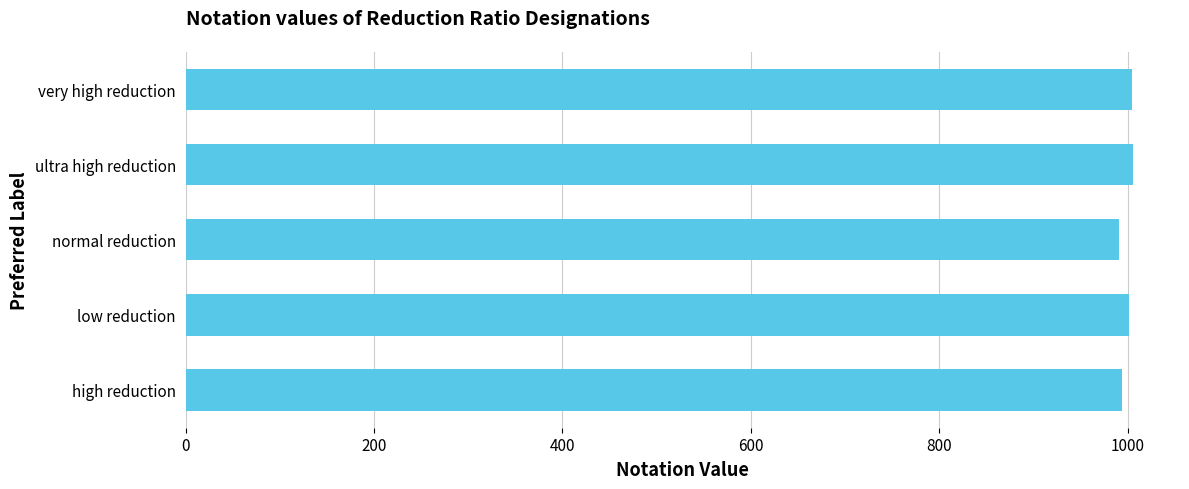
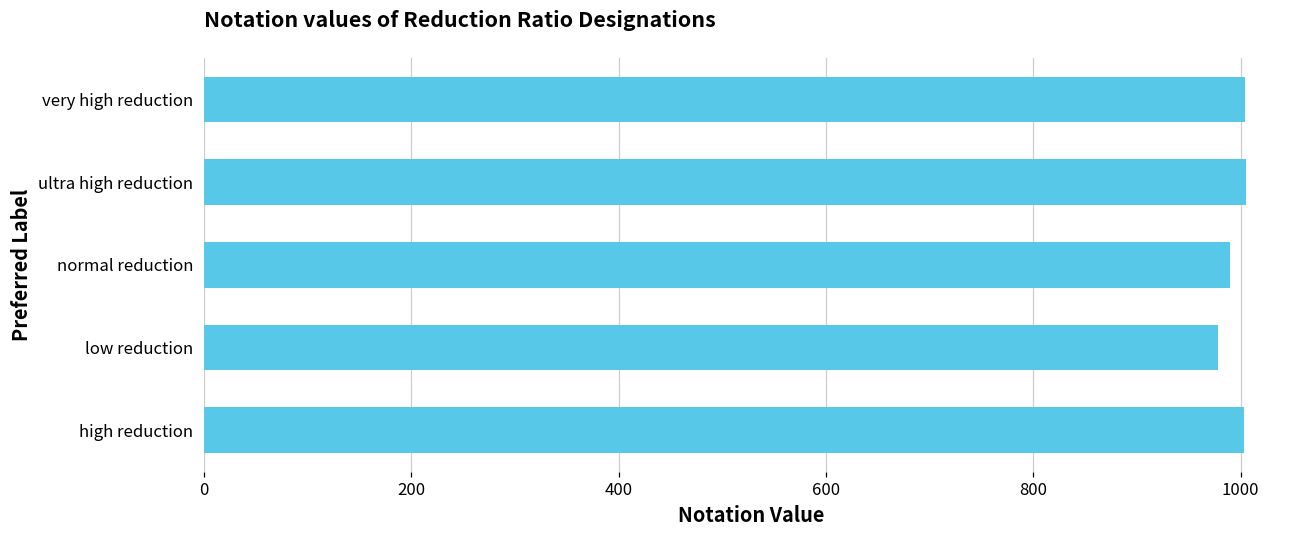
  {
    "very high reduction": 1000,
    "ultra high reduction": 1010,
    "normal reduction": 990,
-   "low reduction": 1000,
-   "high reduction": 990
+   "low reduction": 980,
+   "high reduction": 1000
  }
